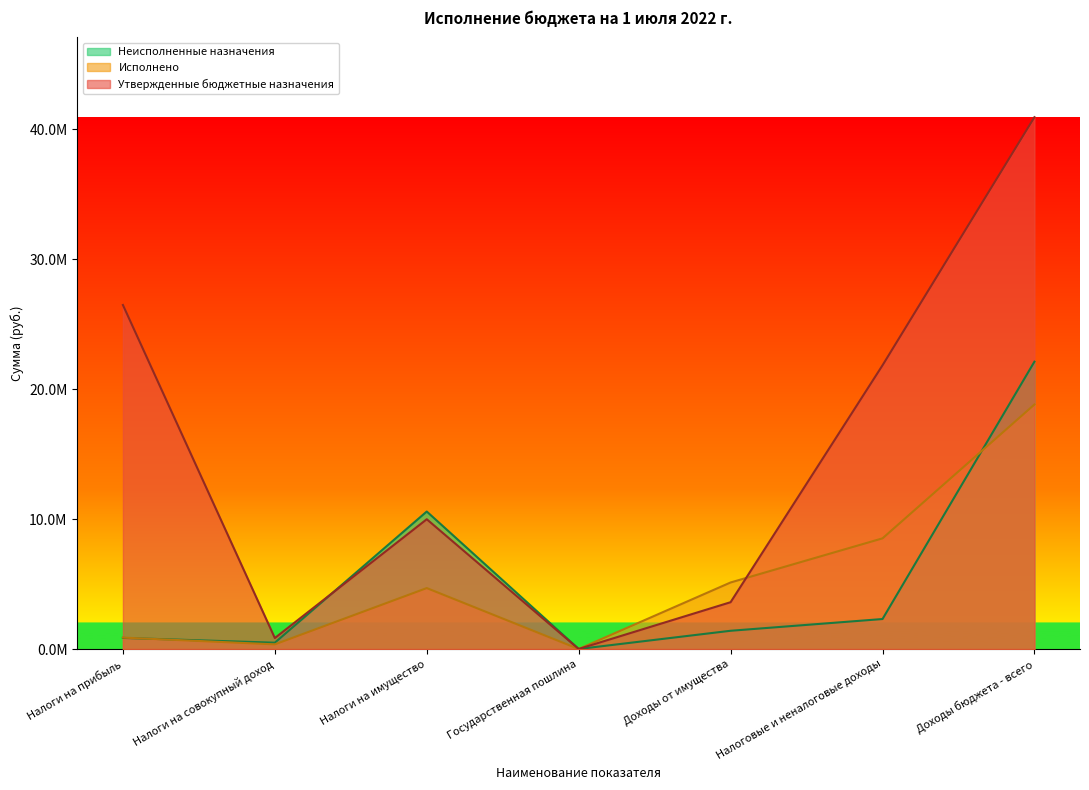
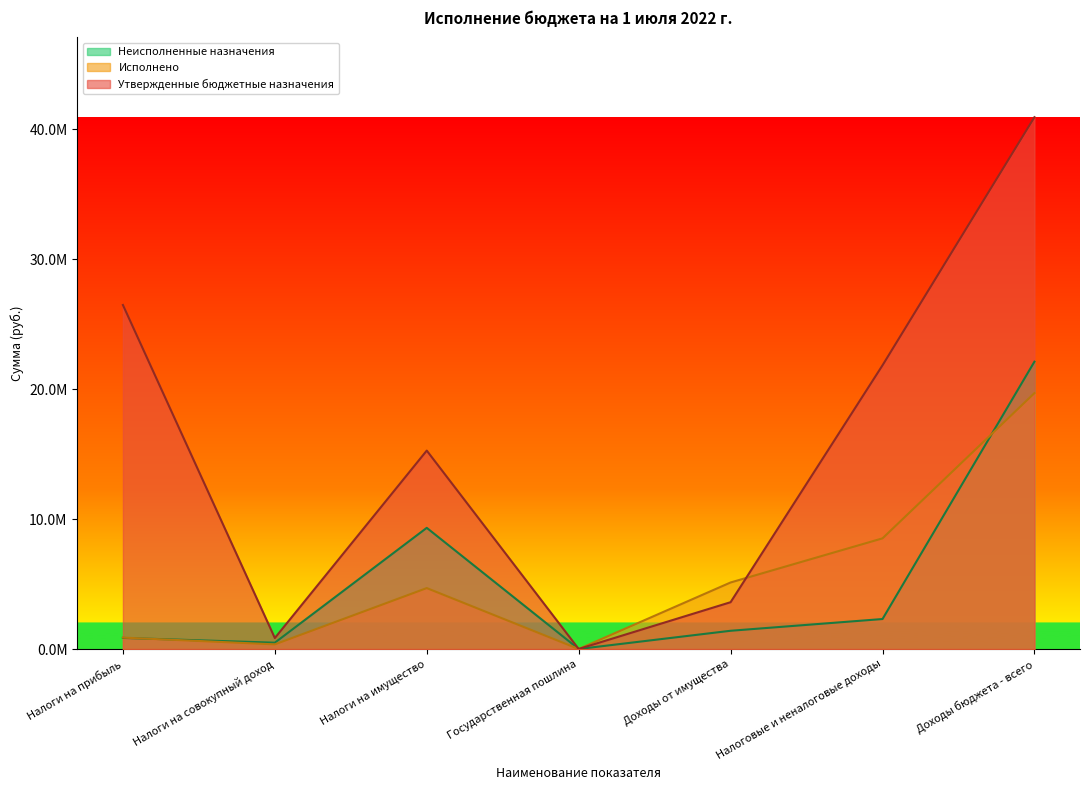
  {
    "Неисполненные назначения": {
-     "Налоги на имущество": 10600000,
+     "Налоги на имущество": 9300000,
      "Доходы от имущества": 1400000,
      "Налоговые и неналоговые доходы": 2300000,
      "Доходы бюджета - всего": 22100000
    },
    "Исполнено": {
      "Налоги на имущество": 4700000,
      "Доходы от имущества": 5100000,
      "Налоговые и неналоговые доходы": 8500000,
-     "Доходы бюджета - всего": 18800000
+     "Доходы бюджета - всего": 19700000
    },
    "Утвержденные бюджетные назначения": {
      "Налоги на прибыль": 26500000,
      "Налоги на совокупный доход": 800000,
-     "Налоги на имущество": 10000000,
+     "Налоги на имущество": 15300000,
      "Доходы от имущества": 3600000,
      "Налоговые и неналоговые доходы": 21800000,
      "Доходы бюджета - всего": 40900000
    }
  }
